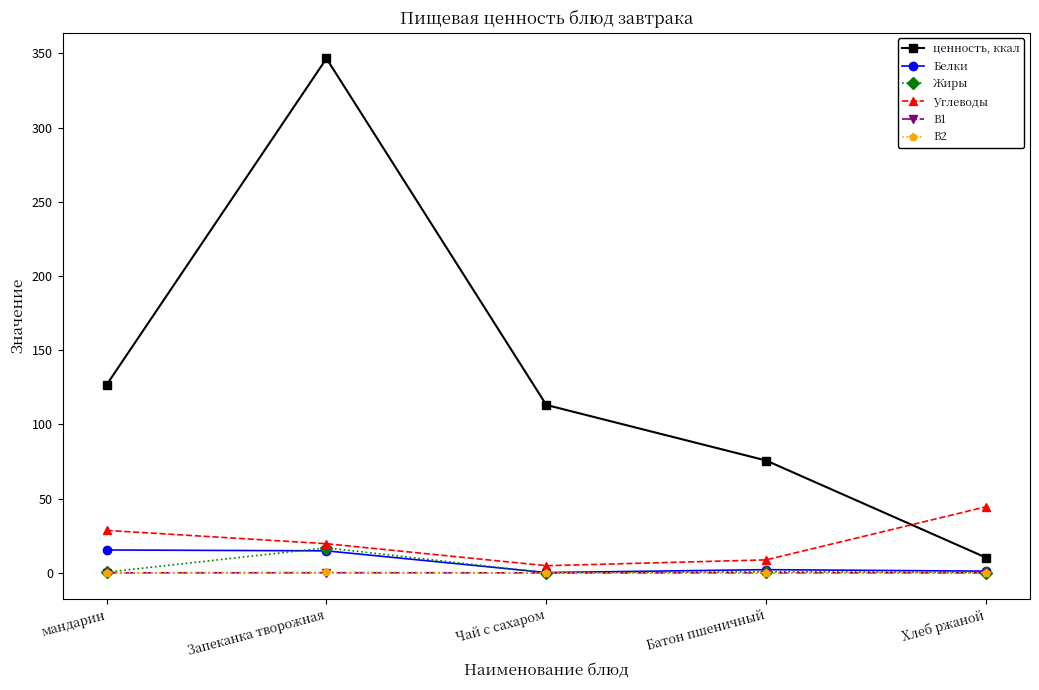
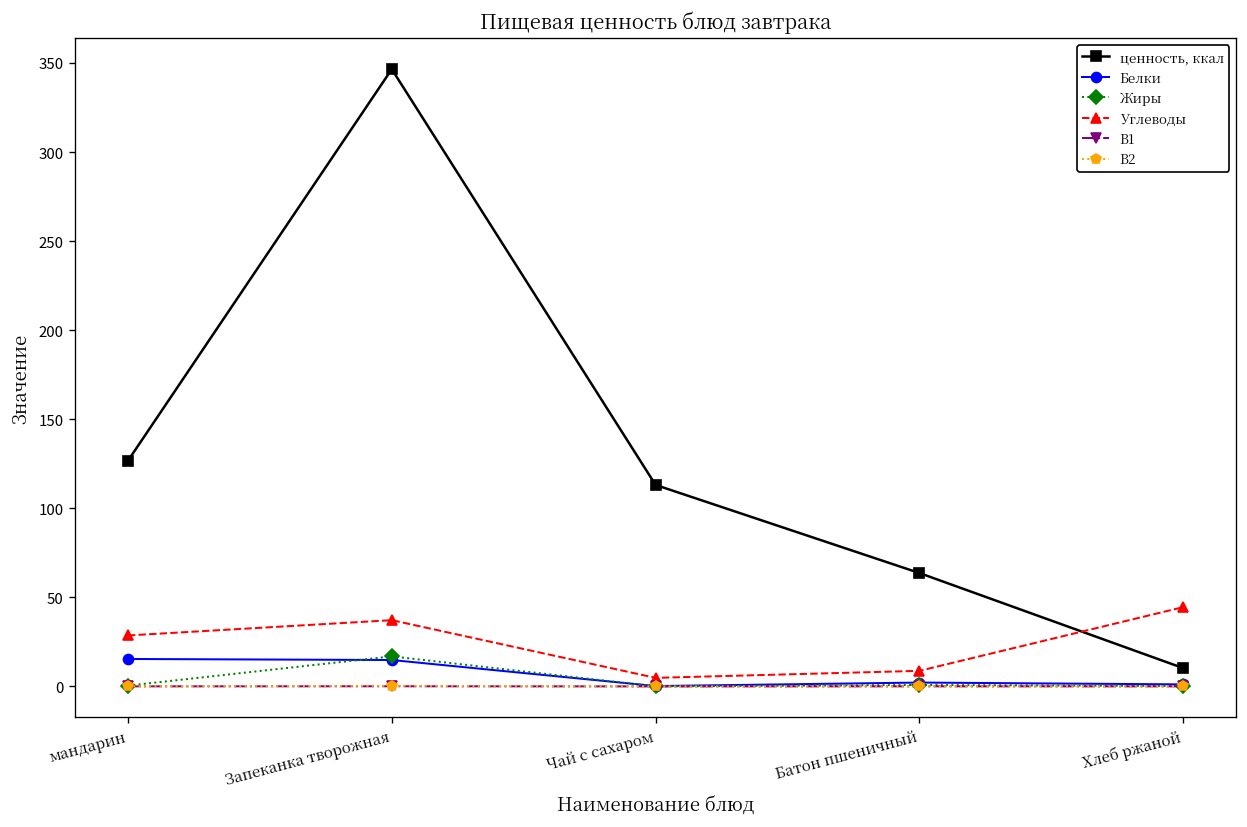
  {
    "ценность, ккал": {
      "мандарин": 127,
      "Запеканка творожная": 347,
      "Чай с сахаром": 113,
-     "Батон пшеничный": 76,
+     "Батон пшеничный": 64,
      "Хлеб ржаной": 10
    },
    "Белки": {
      "мандарин": 15,
      "Запеканка творожная": 15
    },
    "Жиры": {
      "Запеканка творожная": 17
    },
    "Углеводы": {
      "мандарин": 29,
-     "Запеканка творожная": 20,
+     "Запеканка творожная": 37,
      "Чай с сахаром": 5,
      "Батон пшеничный": 9,
      "Хлеб ржаной": 45
    }
  }
